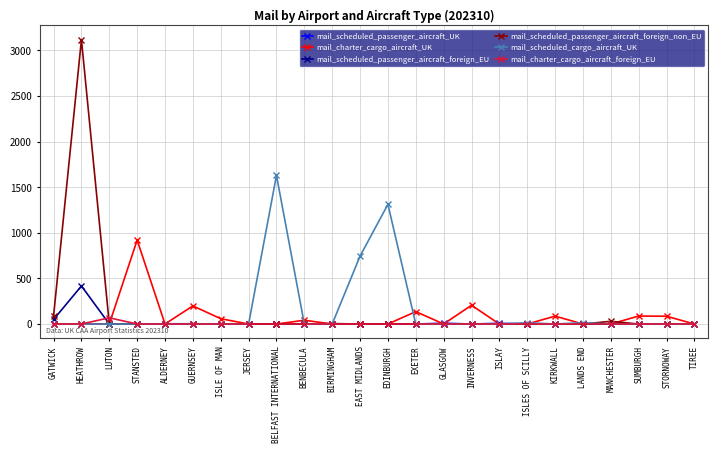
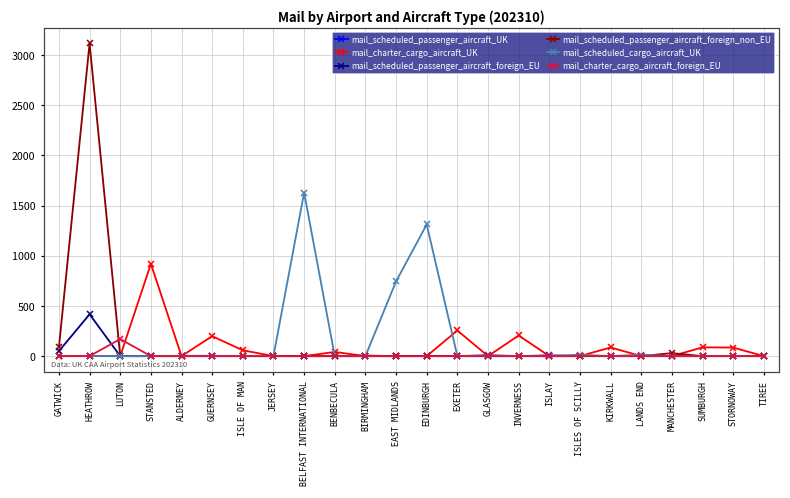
  {
    "mail_charter_cargo_aircraft_UK": {
      "STANSTED": 900,
      "GUERNSEY": 200,
      "ISLE OF MAN": 100,
      "BENBECULA": 0,
-     "EXETER": 100,
+     "EXETER": 300,
      "INVERNESS": 200,
      "KIRKWALL": 100,
      "SUMBURGH": 100,
      "STORNOWAY": 100
    },
    "mail_scheduled_passenger_aircraft_foreign_EU": {
      "GATWICK": 0,
      "HEATHROW": 400
    },
    "mail_scheduled_passenger_aircraft_foreign_non_EU": {
      "GATWICK": 100,
      "HEATHROW": 3100,
      "MANCHESTER": 0
    },
    "mail_scheduled_cargo_aircraft_UK": {
      "BELFAST INTERNATIONAL": 1600,
      "EAST MIDLANDS": 700,
      "EDINBURGH": 1300
    },
    "mail_charter_cargo_aircraft_foreign_EU": {
-     "LUTON": 100
+     "LUTON": 200
    }
  }
